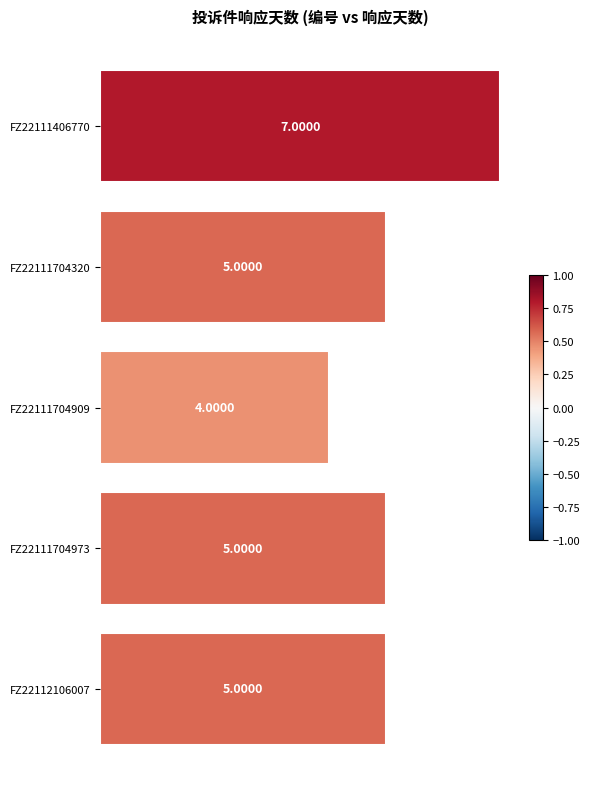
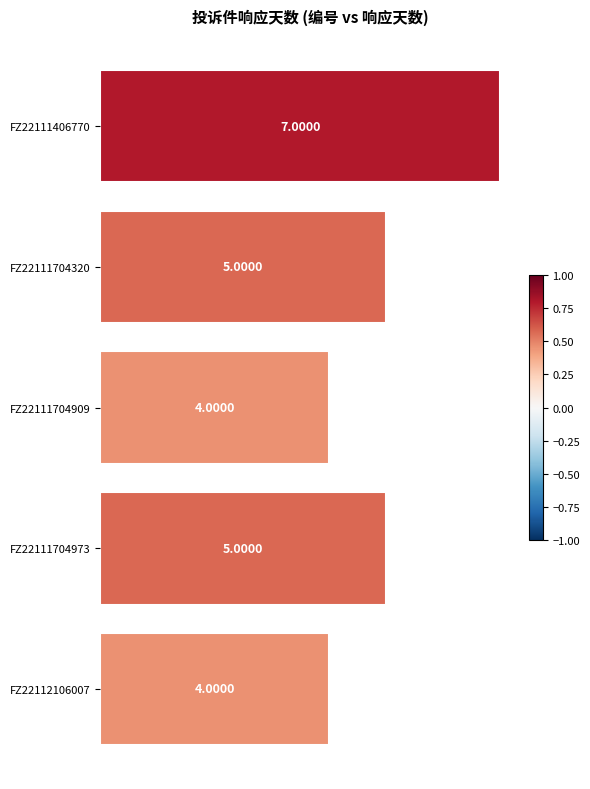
  {
    "FZ22111406770": 7.0000,
    "FZ22111704320": 5.0000,
    "FZ22111704909": 4.0000,
    "FZ22111704973": 5.0000,
-   "FZ22112106007": 5.0000
+   "FZ22112106007": 4.0000
  }
